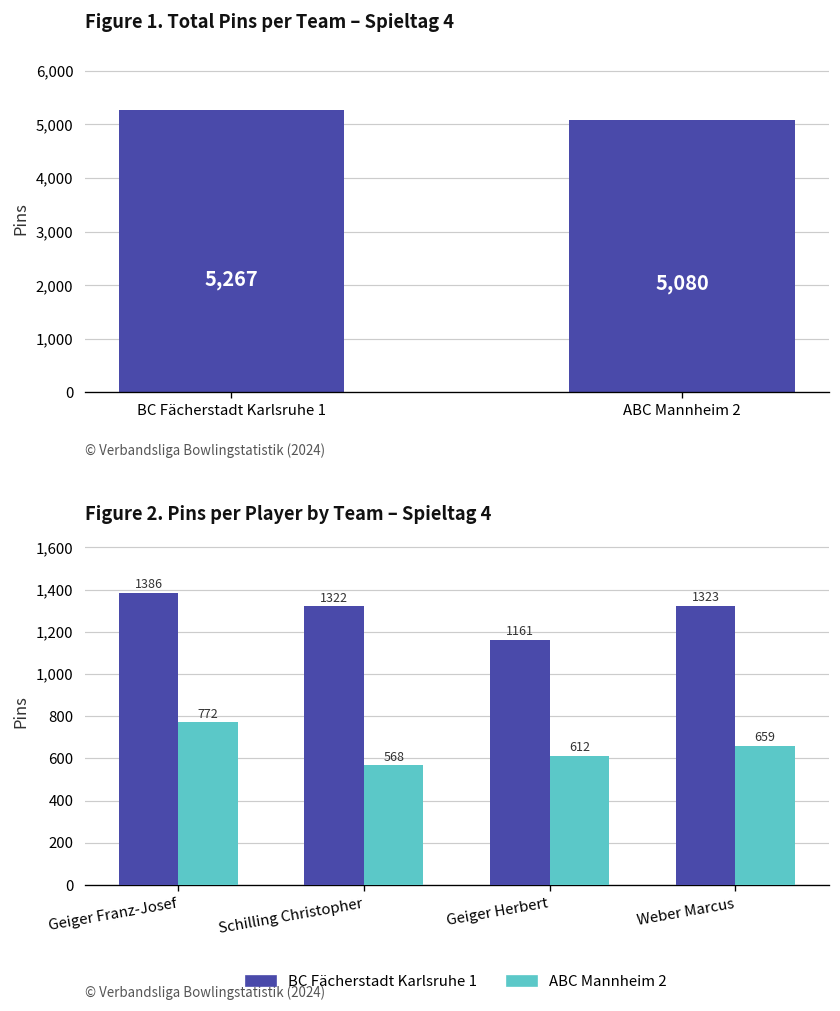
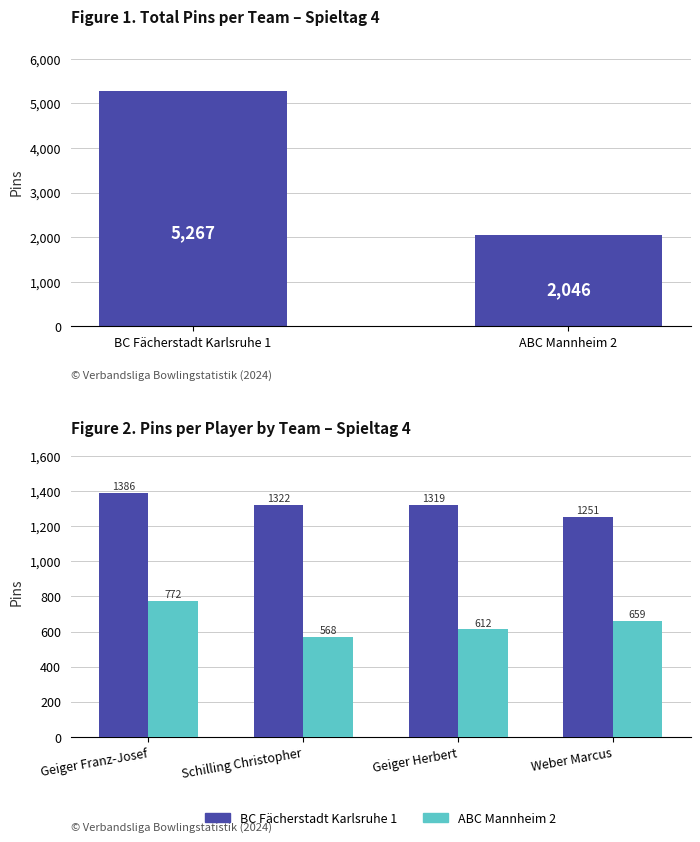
  {
    "Figure 1. Total Pins per Team – Spieltag 4": {
      "BC Fächerstadt Karlsruhe 1": "5,267",
-     "ABC Mannheim 2": "5,080"
+     "ABC Mannheim 2": "2,046"
    },
    "Figure 2. Pins per Player by Team – Spieltag 4": {
      "BC Fächerstadt Karlsruhe 1": {
        "Geiger Franz-Josef": "1386",
        "Schilling Christopher": "1322",
-       "Geiger Herbert": "1161",
-       "Weber Marcus": "1323"
+       "Geiger Herbert": "1319",
+       "Weber Marcus": "1251"
      },
      "ABC Mannheim 2": {
        "Geiger Franz-Josef": "772",
        "Schilling Christopher": "568",
        "Geiger Herbert": "612",
        "Weber Marcus": "659"
      }
    }
  }
